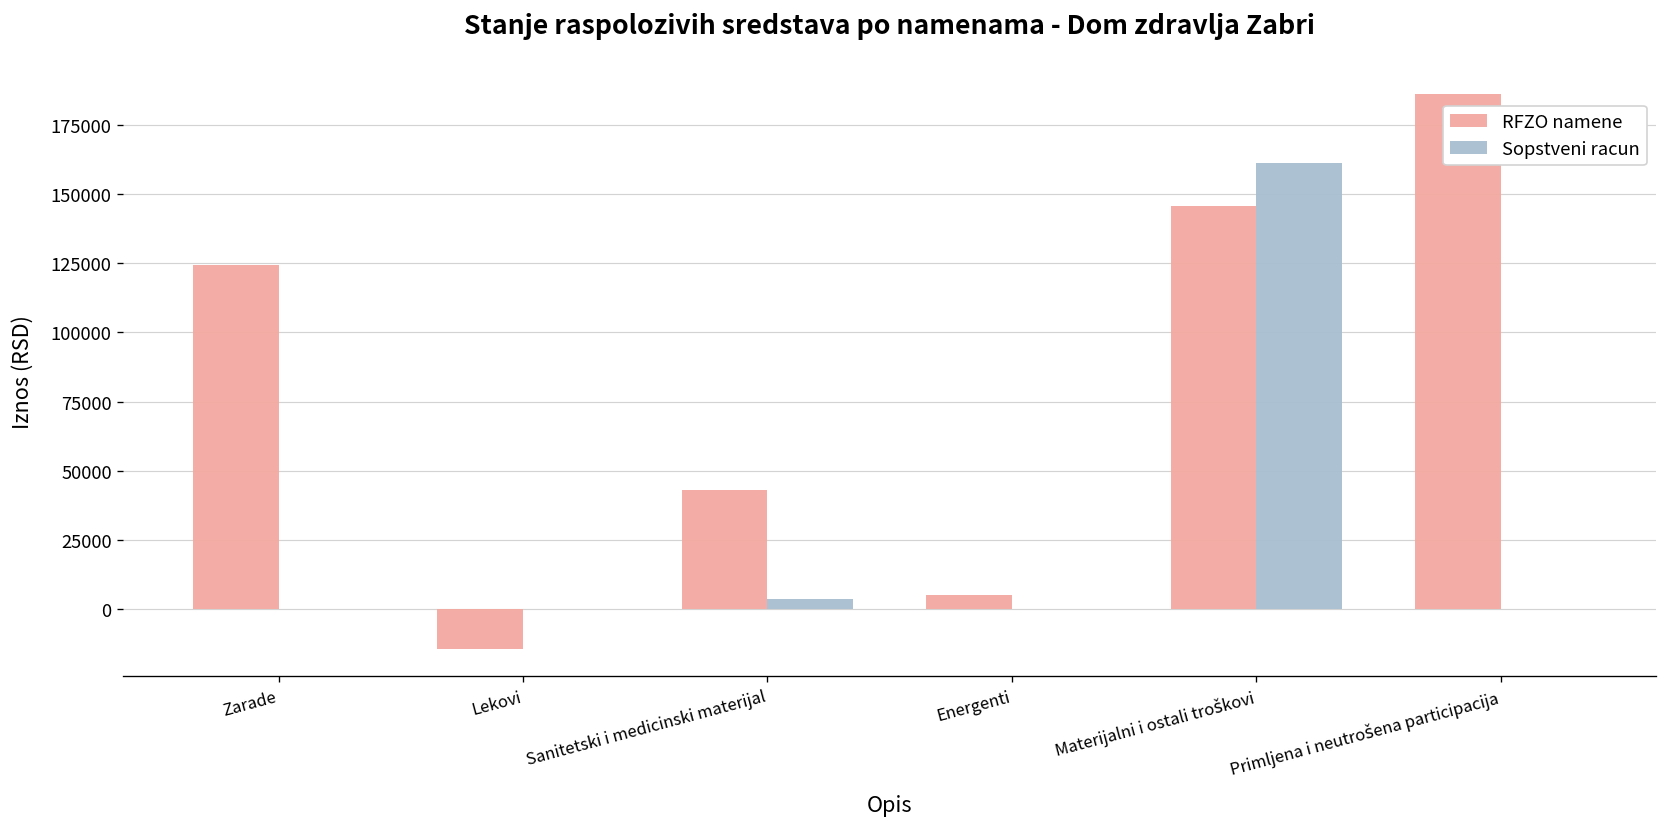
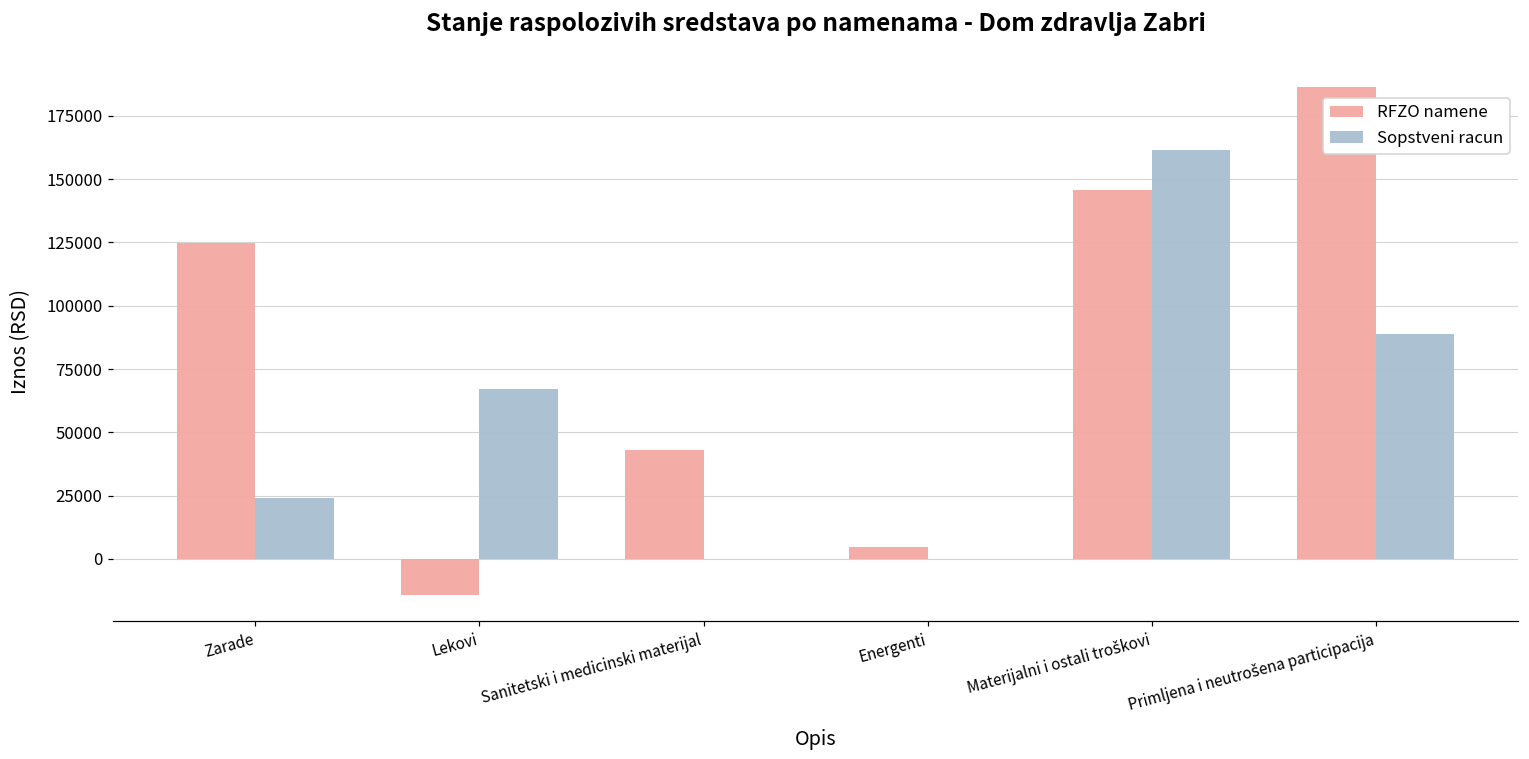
  {
    "RFZO namene": {
      "Zarade": 125000,
      "Lekovi": -14000,
      "Sanitetski i medicinski materijal": 43000,
      "Energenti": 5000,
      "Materijalni i ostali troškovi": 146000,
      "Primljena i neutrošena participacija": 186000
    },
    "Sopstveni racun": {
-     "Zarade": 0,
-     "Lekovi": 0,
-     "Sanitetski i medicinski materijal": 4000,
+     "Zarade": 24000,
+     "Lekovi": 67000,
+     "Sanitetski i medicinski materijal": 0,
      "Energenti": 0,
      "Materijalni i ostali troškovi": 162000,
-     "Primljena i neutrošena participacija": 0
+     "Primljena i neutrošena participacija": 89000
    }
  }
